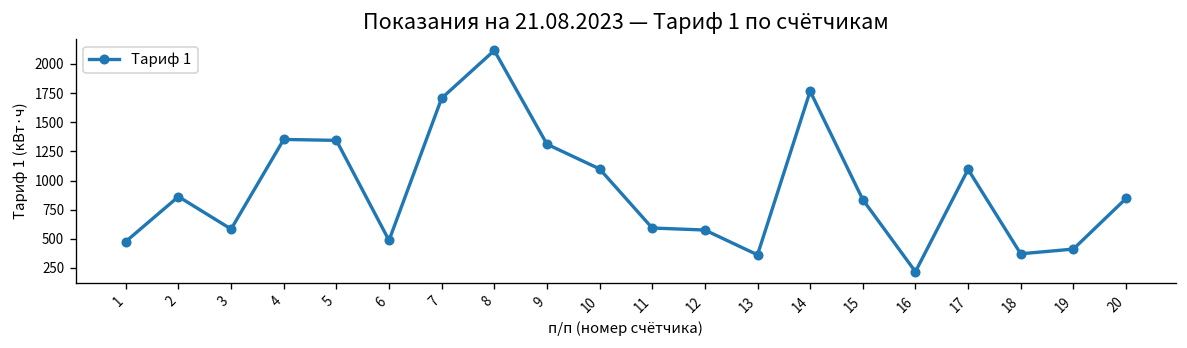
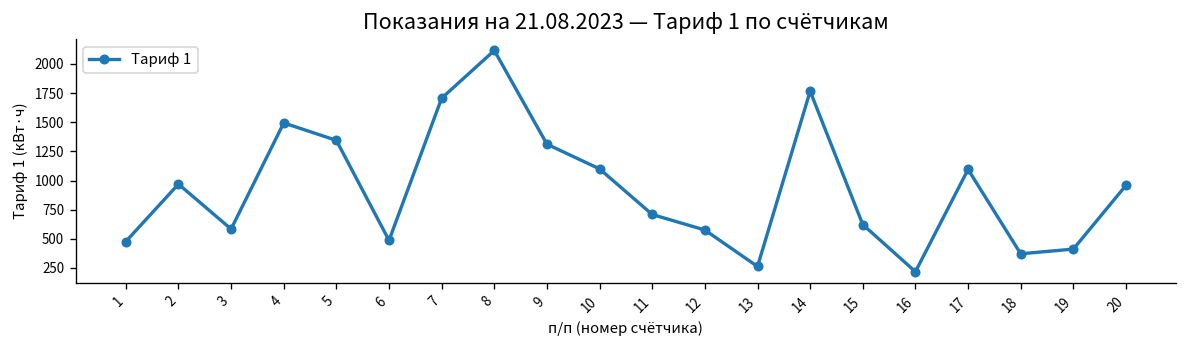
  {
    "1": 500,
-   "2": 900,
+   "2": 1000,
    "3": 600,
-   "4": 1400,
+   "4": 1500,
    "5": 1300,
    "6": 500,
    "7": 1700,
    "8": 2100,
    "9": 1300,
    "10": 1100,
-   "11": 600,
+   "11": 700,
    "12": 600,
-   "13": 400,
+   "13": 300,
    "14": 1800,
-   "15": 800,
+   "15": 600,
    "16": 200,
    "17": 1100,
    "18": 400,
    "19": 400,
-   "20": 800
+   "20": 1000
  }
